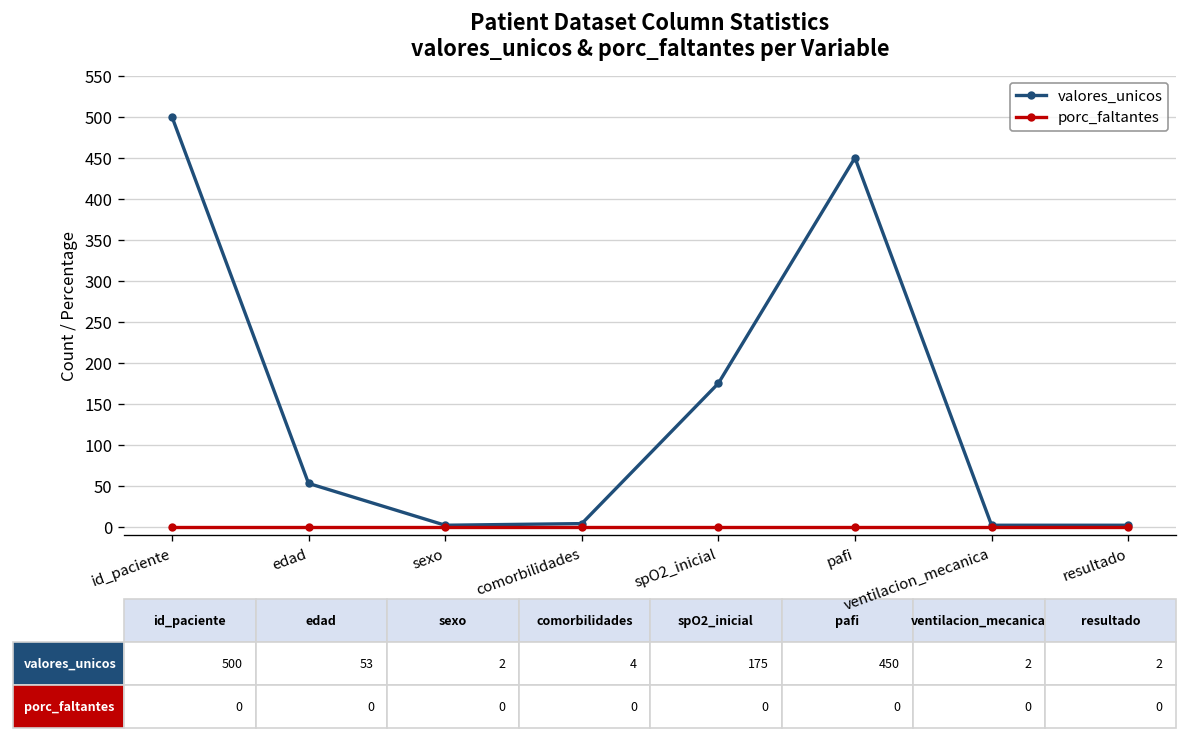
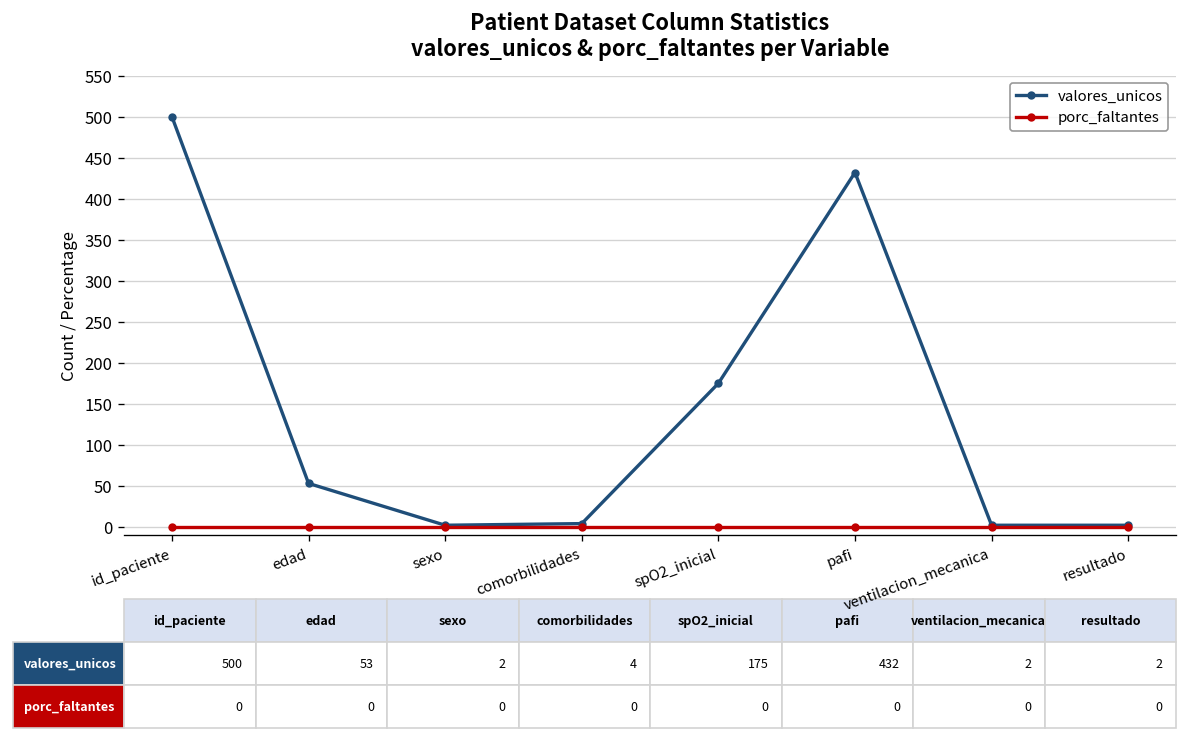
  {
    "valores_unicos": {
-     "pafi": 450
+     "pafi": 432
    },
    "porc_faltantes": {
      "id_paciente": 0,
      "edad": 0,
      "comorbilidades": 0,
      "spO2_inicial": 0,
      "pafi": 0
    }
  }
